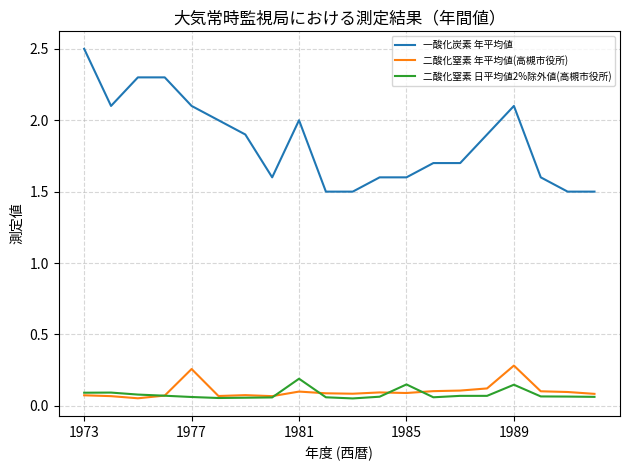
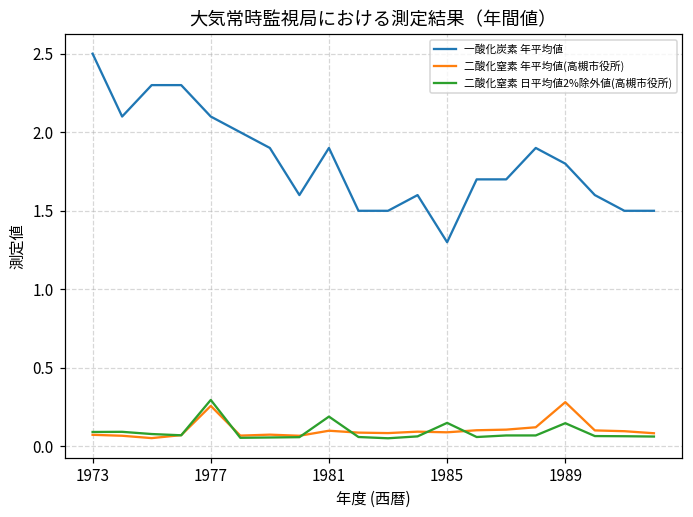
  {
    "一酸化炭素 年平均値": {
      "1973": 2.5,
      "1977": 2.1,
-     "1981": 2.0,
-     "1985": 1.6,
-     "1989": 2.1
+     "1981": 1.9,
+     "1985": 1.3,
+     "1989": 1.8
    },
    "二酸化窒素 年平均値(高槻市役所)": {
      "1973": 0.07,
      "1977": 0.26,
      "1981": 0.10,
      "1985": 0.09,
      "1989": 0.28
    },
    "二酸化窒素 日平均値2%除外値(高槻市役所)": {
      "1973": 0.09,
-     "1977": 0.06,
+     "1977": 0.30,
      "1981": 0.19,
      "1985": 0.15,
      "1989": 0.15
    }
  }
